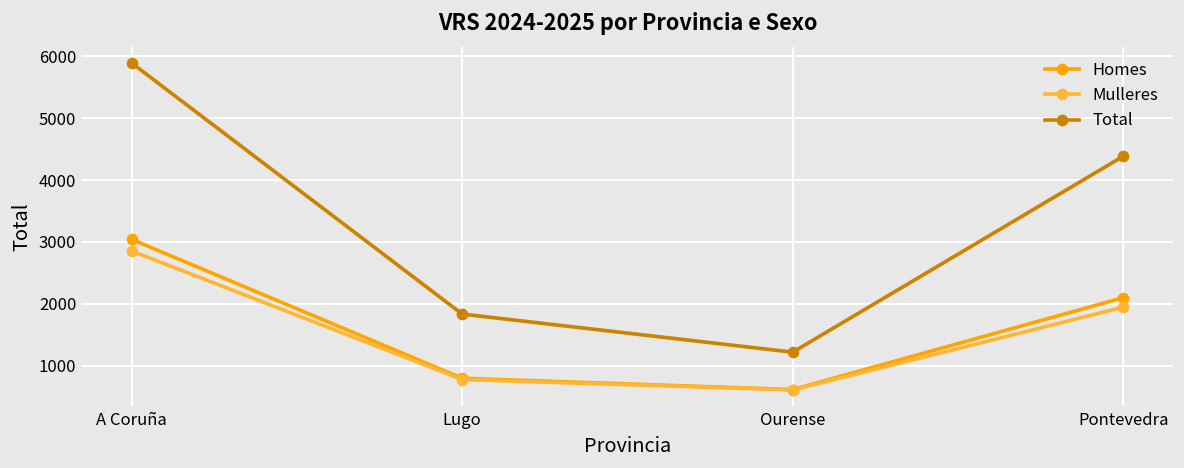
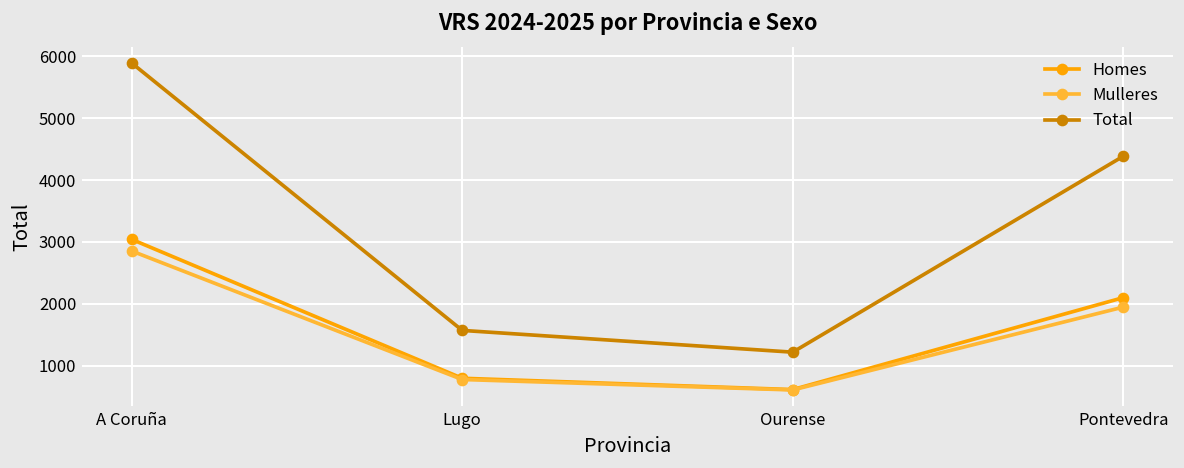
  {
    "Total": {
      "A Coruña": 5900,
-     "Lugo": 1800,
+     "Lugo": 1600,
      "Ourense": 1200,
      "Pontevedra": 4400
    }
  }
